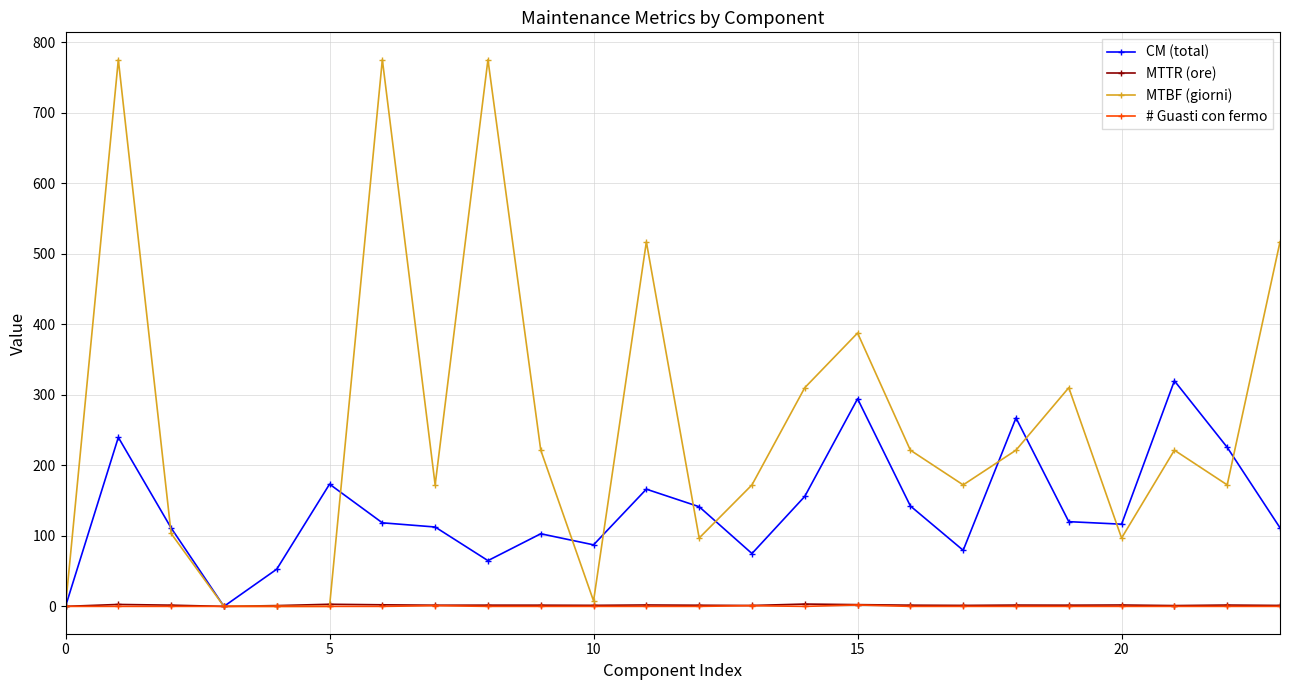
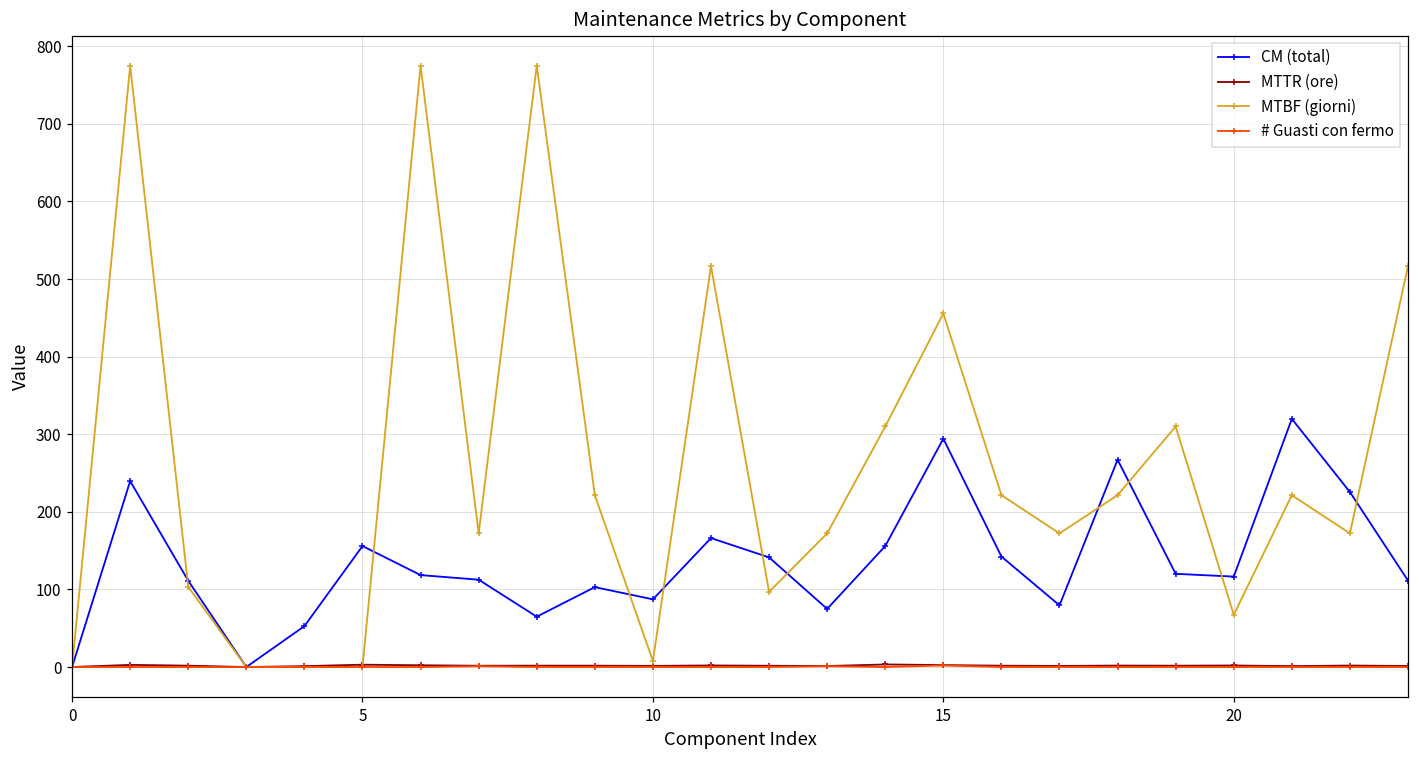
  {
    "CM (total)": {
-     "5": 170,
+     "5": 160,
      "10": 90,
      "15": 290,
      "20": 120
    },
    "MTBF (giorni)": {
      "10": 10,
-     "15": 390,
-     "20": 100
+     "15": 460,
+     "20": 70
    }
  }
